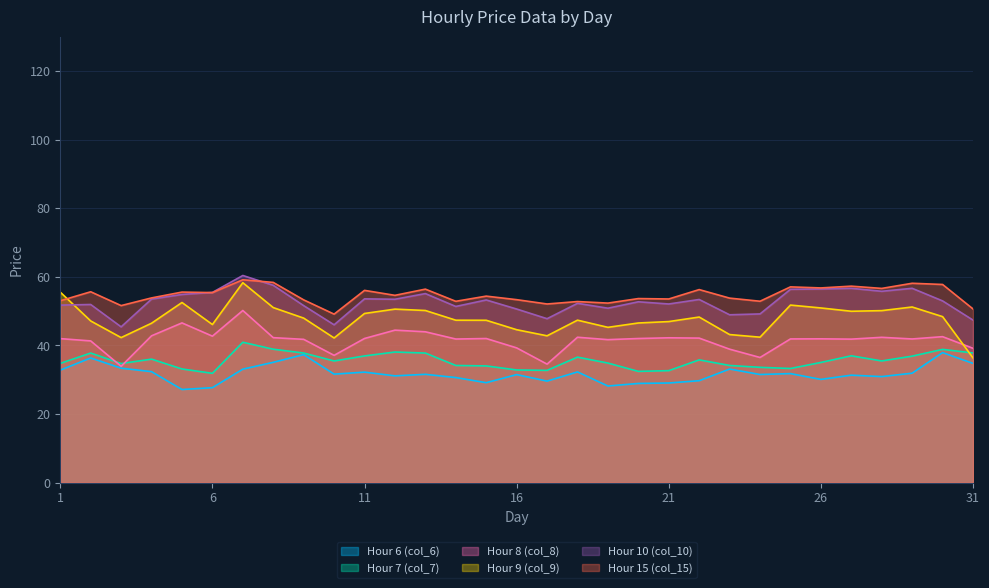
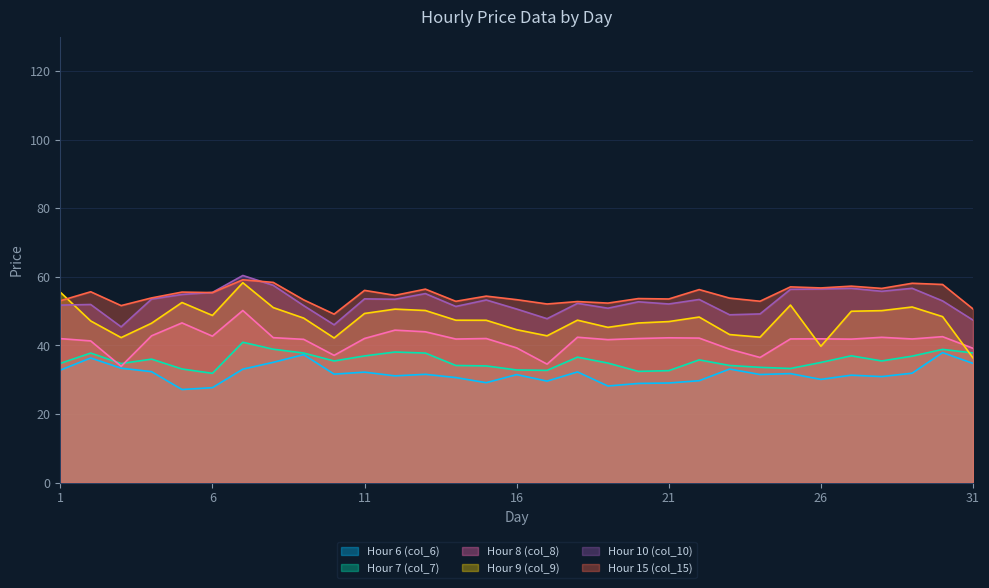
  {
    "Hour 9 (col_9)": {
      "1": 56,
-     "6": 46,
+     "6": 49,
      "11": 49,
      "16": 45,
      "21": 47,
-     "26": 51,
+     "26": 40,
      "31": 36
    }
  }
